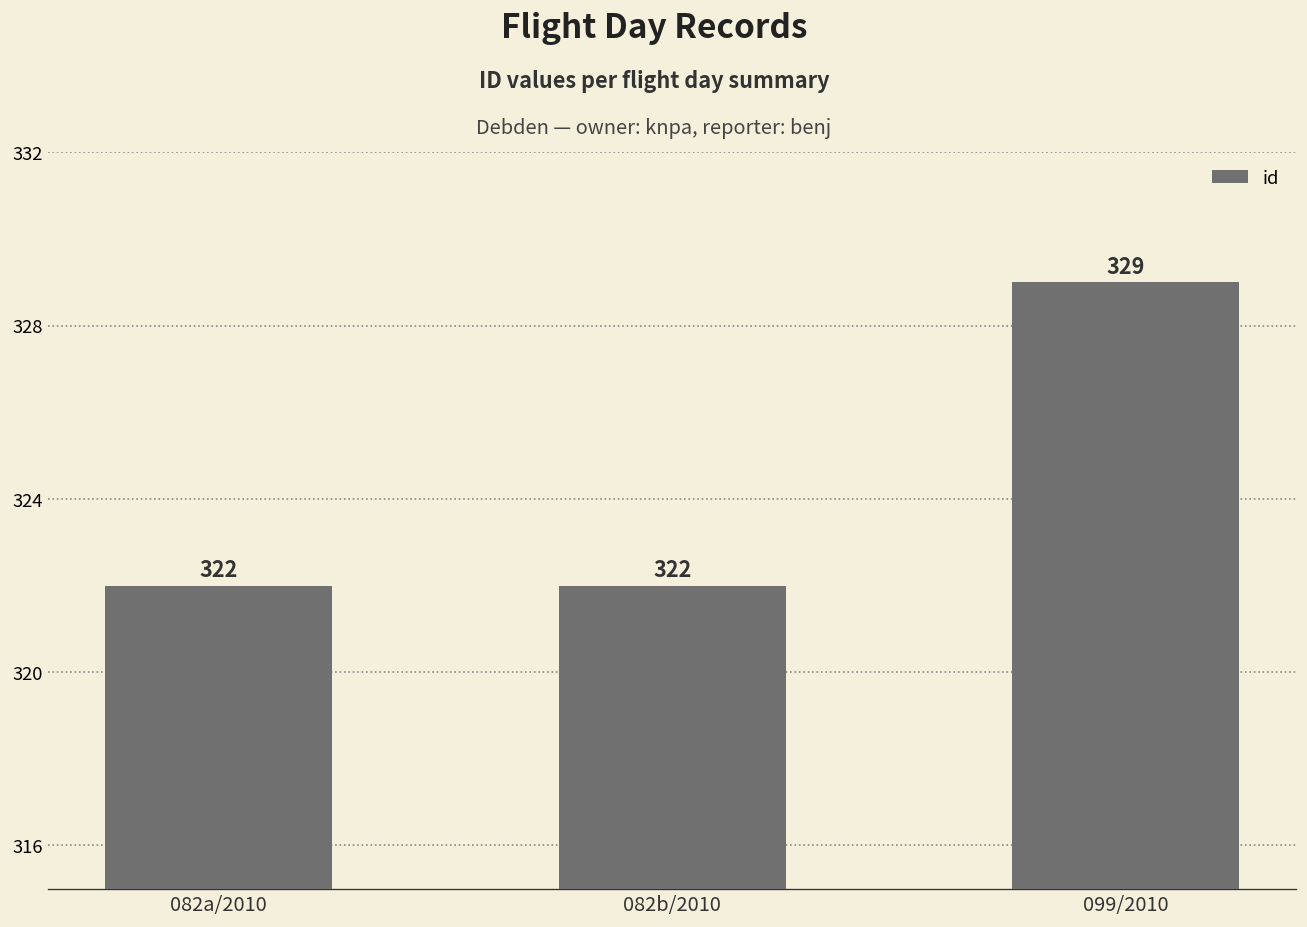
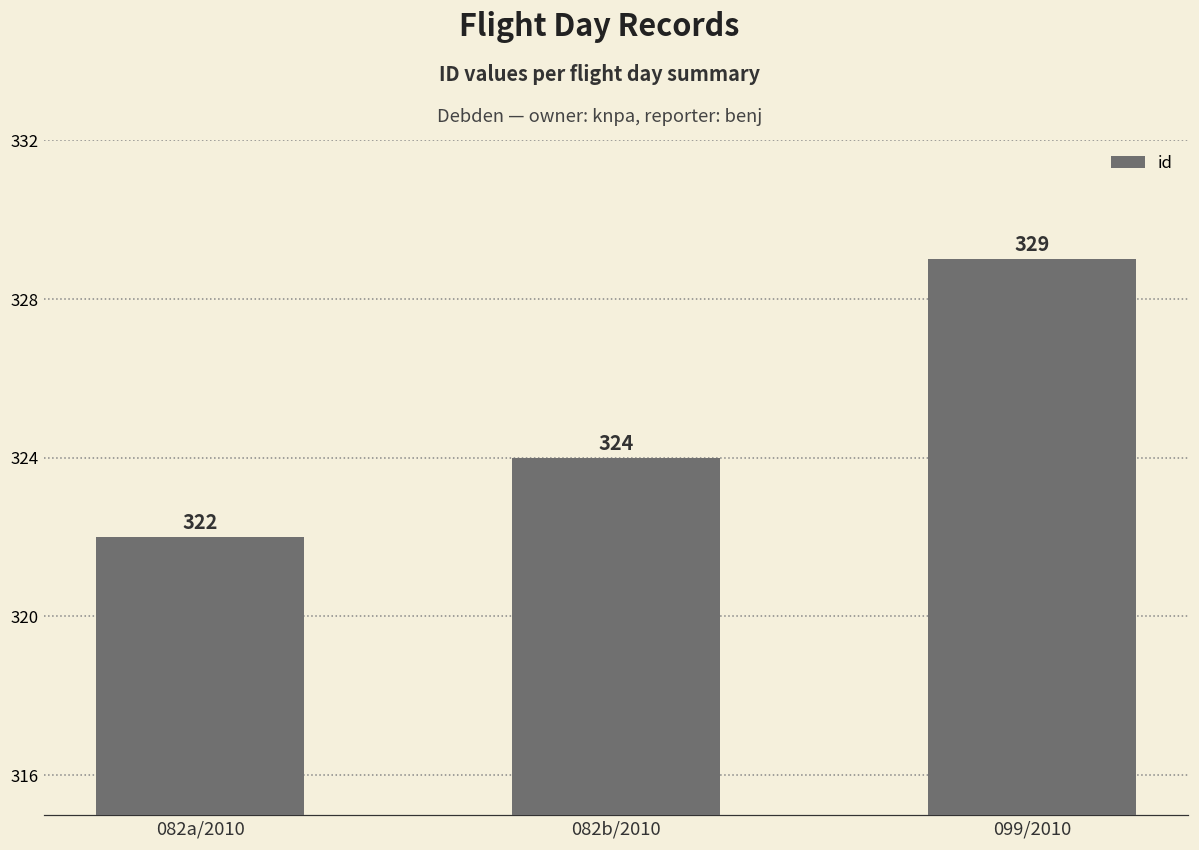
  {
    "082a/2010": 322,
-   "082b/2010": 322,
+   "082b/2010": 324,
    "099/2010": 329
  }
